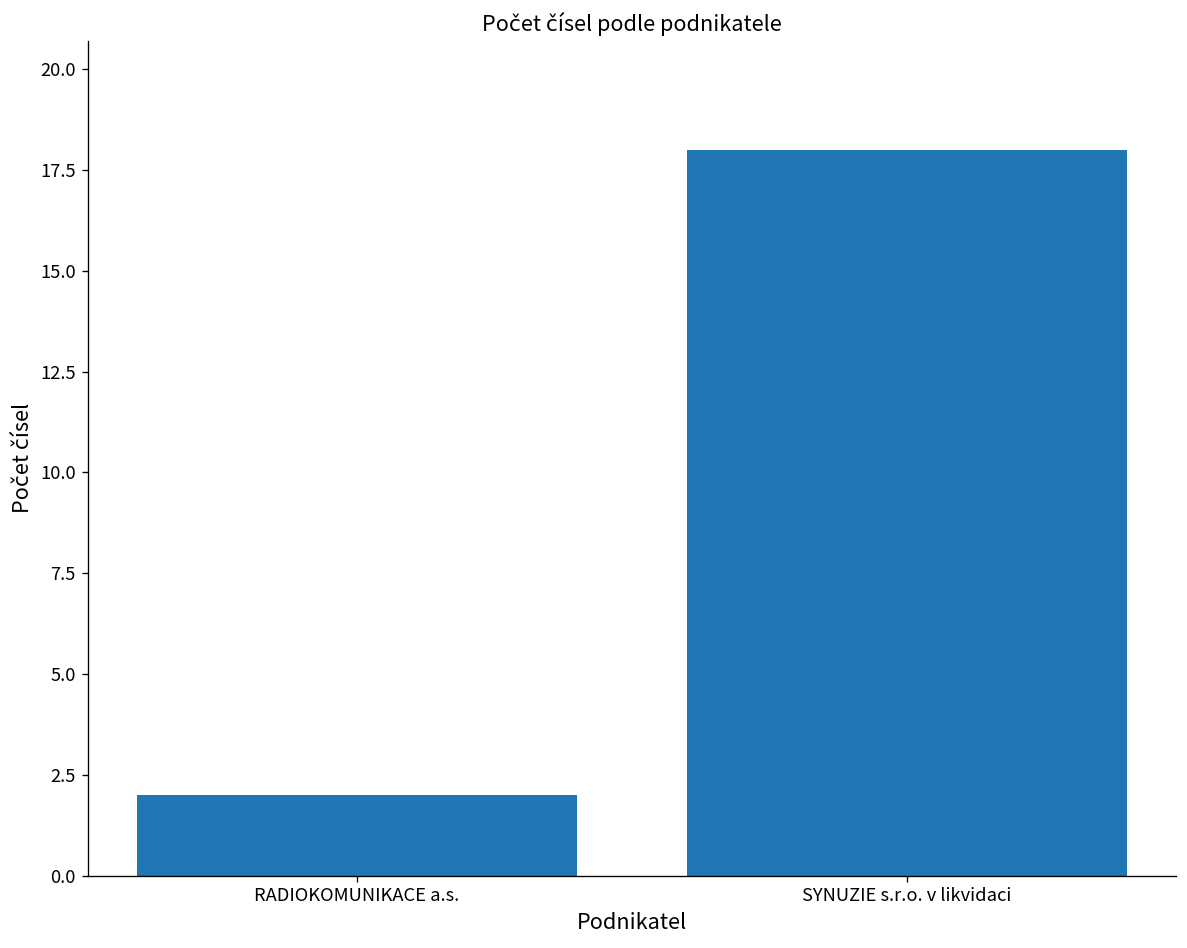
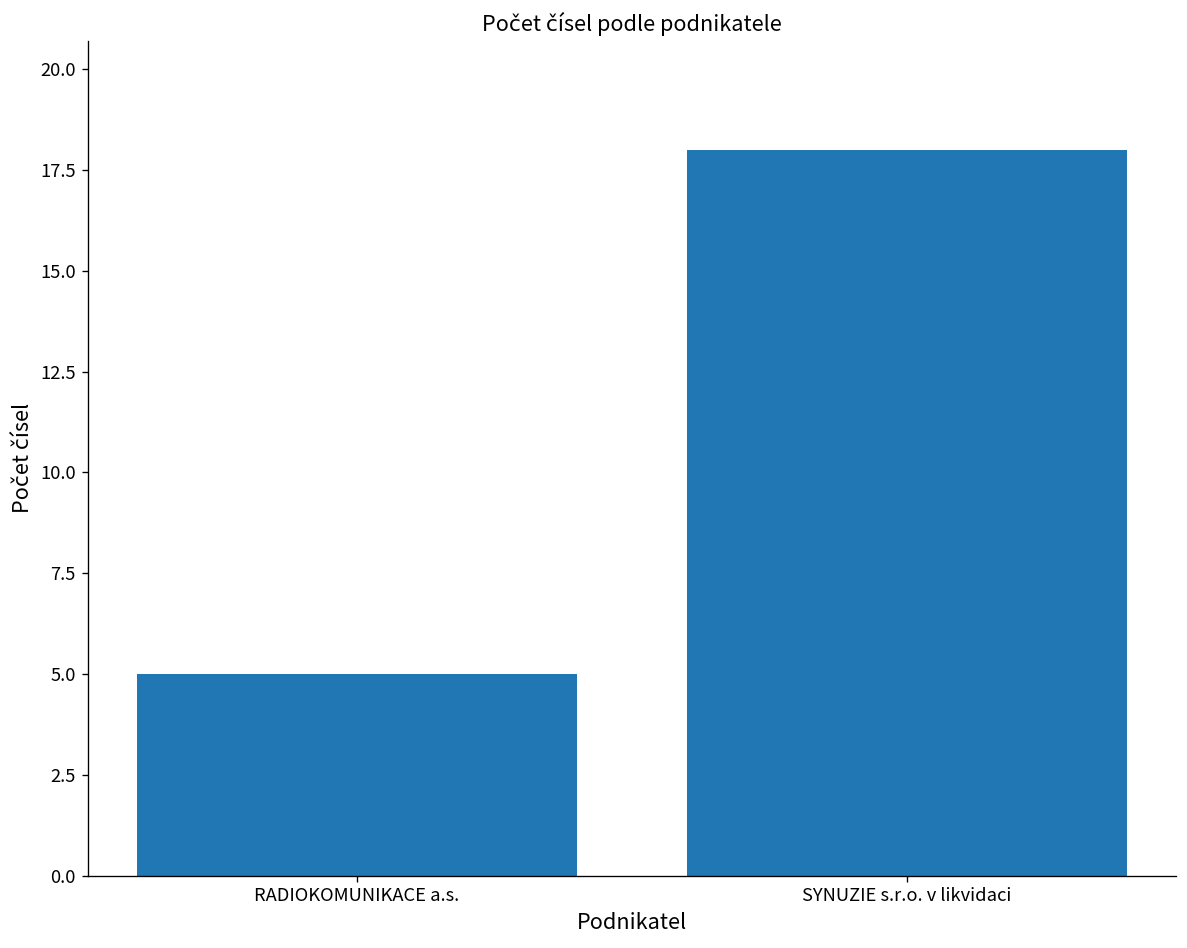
  {
-   "RADIOKOMUNIKACE a.s.": 2,
+   "RADIOKOMUNIKACE a.s.": 5,
    "SYNUZIE s.r.o. v likvidaci": 18
  }
